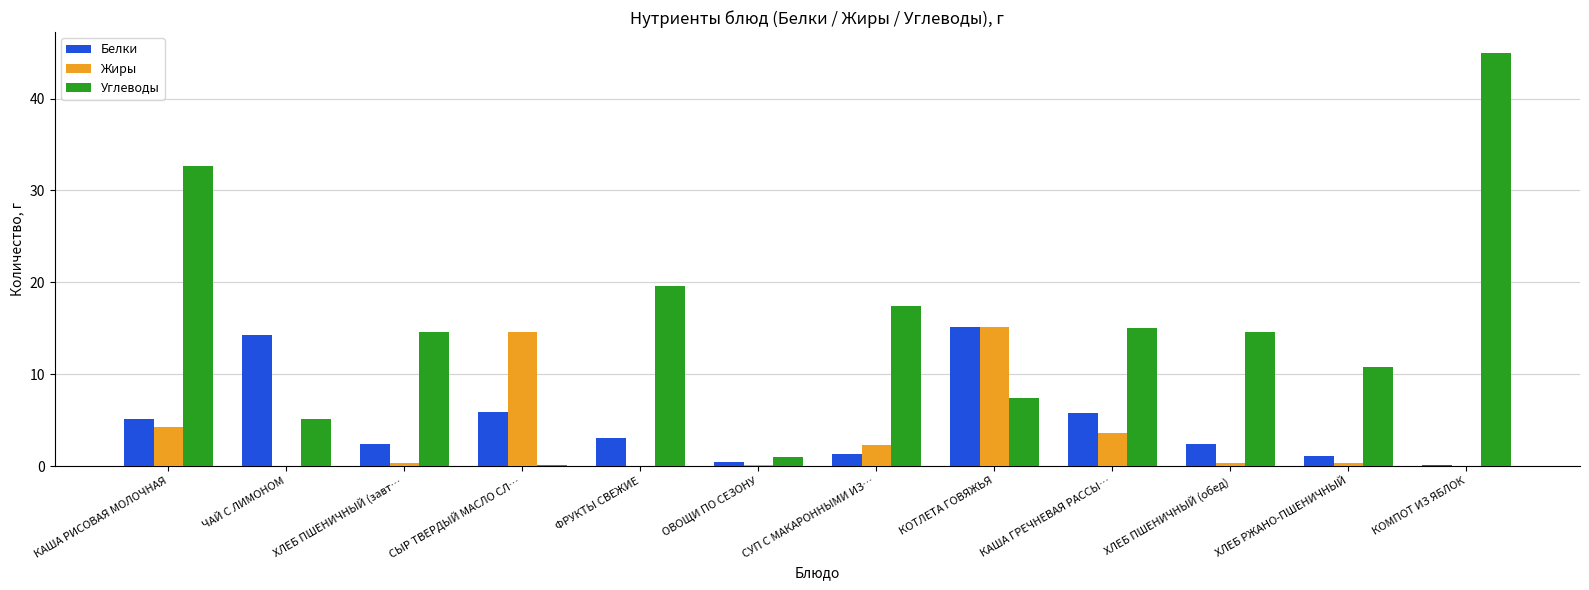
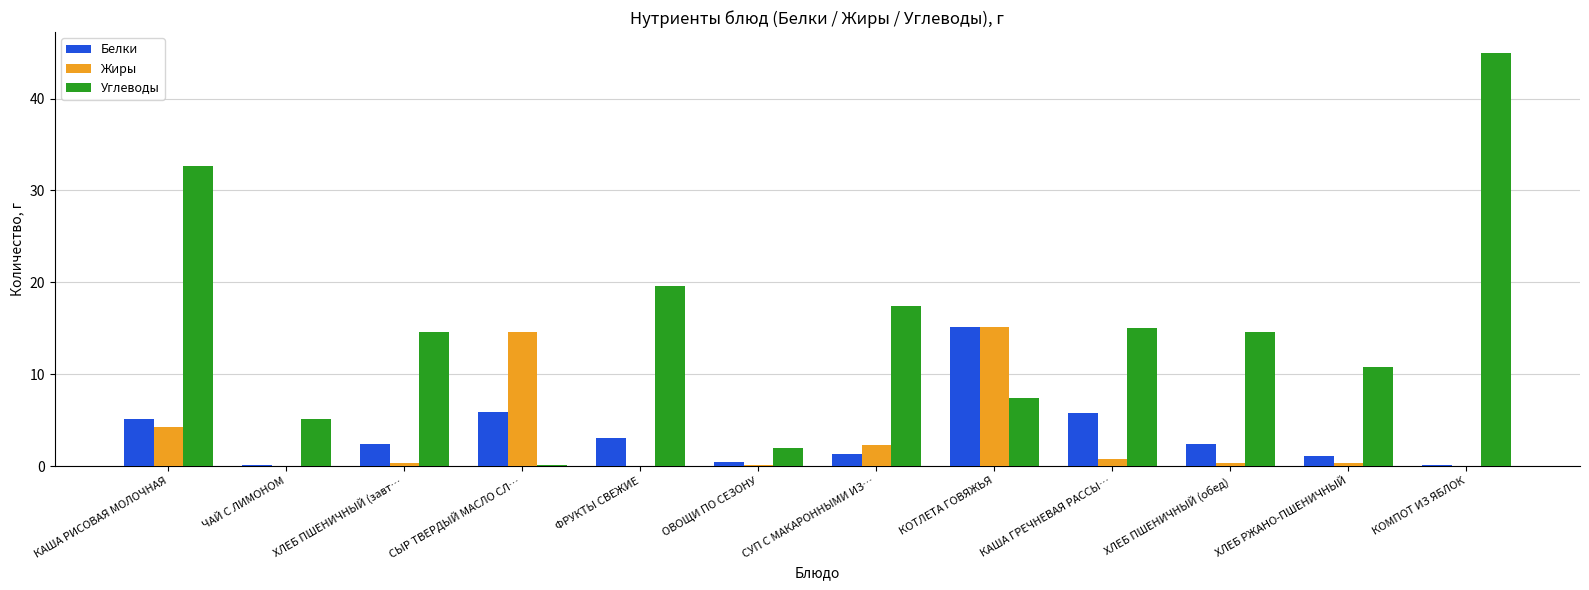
  {
    "Белки": {
      "КАША РИСОВАЯ МОЛОЧНАЯ": 5,
-     "ЧАЙ С ЛИМОНОМ": 14,
+     "ЧАЙ С ЛИМОНОМ": 0,
      "ХЛЕБ ПШЕНИЧНЫЙ (завт…": 2,
      "СЫР ТВЕРДЫЙ МАСЛО СЛ…": 6,
      "ФРУКТЫ СВЕЖИЕ": 3,
      "ОВОЩИ ПО СЕЗОНУ": 0,
      "СУП С МАКАРОННЫМИ ИЗ…": 1,
      "КОТЛЕТА ГОВЯЖЬЯ": 15,
      "КАША ГРЕЧНЕВАЯ РАССЫ…": 6,
      "ХЛЕБ ПШЕНИЧНЫЙ (обед)": 2,
      "ХЛЕБ РЖАНО-ПШЕНИЧНЫЙ": 1
    },
    "Жиры": {
      "КАША РИСОВАЯ МОЛОЧНАЯ": 4,
      "ХЛЕБ ПШЕНИЧНЫЙ (завт…": 0,
      "СЫР ТВЕРДЫЙ МАСЛО СЛ…": 15,
      "ФРУКТЫ СВЕЖИЕ": 0,
      "СУП С МАКАРОННЫМИ ИЗ…": 2,
      "КОТЛЕТА ГОВЯЖЬЯ": 15,
-     "КАША ГРЕЧНЕВАЯ РАССЫ…": 4,
+     "КАША ГРЕЧНЕВАЯ РАССЫ…": 1,
      "ХЛЕБ ПШЕНИЧНЫЙ (обед)": 0,
      "ХЛЕБ РЖАНО-ПШЕНИЧНЫЙ": 0,
      "КОМПОТ ИЗ ЯБЛОК": 0
    },
    "Углеводы": {
      "КАША РИСОВАЯ МОЛОЧНАЯ": 33,
      "ЧАЙ С ЛИМОНОМ": 5,
      "ХЛЕБ ПШЕНИЧНЫЙ (завт…": 15,
      "ФРУКТЫ СВЕЖИЕ": 20,
-     "ОВОЩИ ПО СЕЗОНУ": 1,
+     "ОВОЩИ ПО СЕЗОНУ": 2,
      "СУП С МАКАРОННЫМИ ИЗ…": 17,
      "КОТЛЕТА ГОВЯЖЬЯ": 7,
      "КАША ГРЕЧНЕВАЯ РАССЫ…": 15,
      "ХЛЕБ ПШЕНИЧНЫЙ (обед)": 15,
      "ХЛЕБ РЖАНО-ПШЕНИЧНЫЙ": 11,
      "КОМПОТ ИЗ ЯБЛОК": 45
    }
  }
